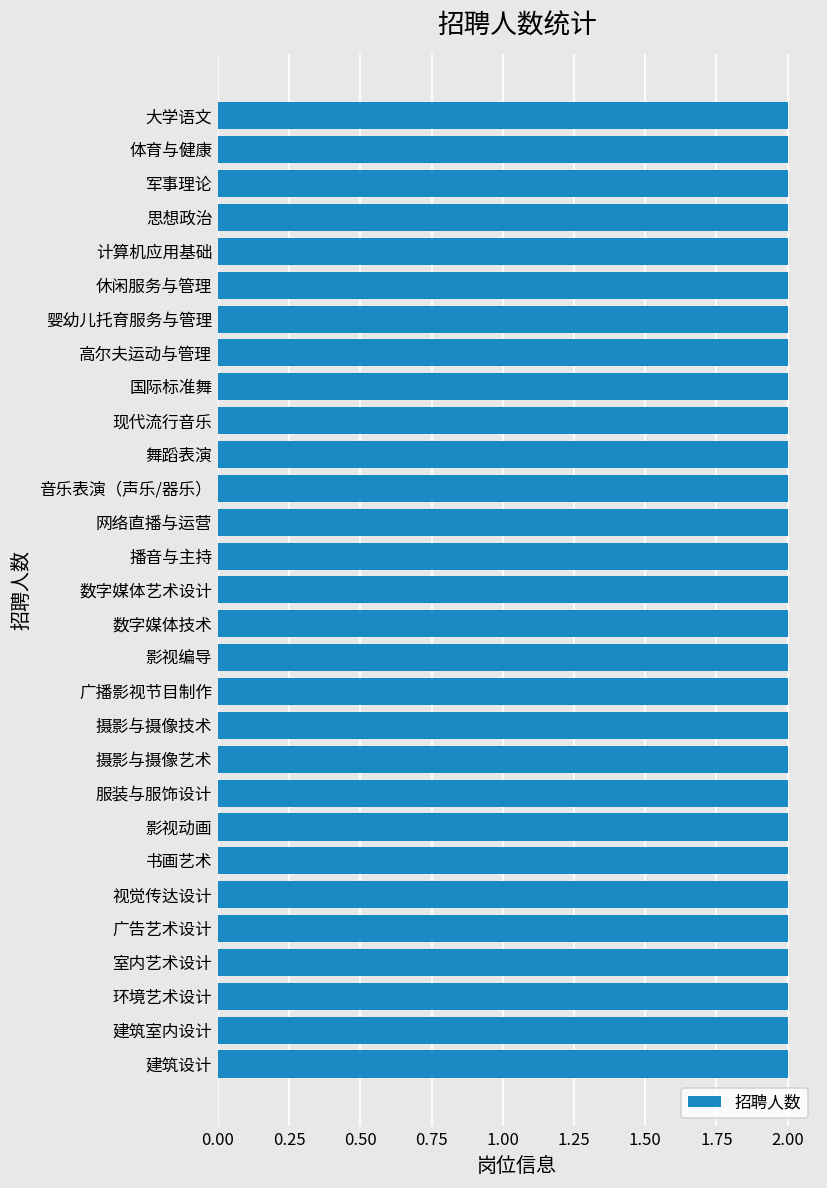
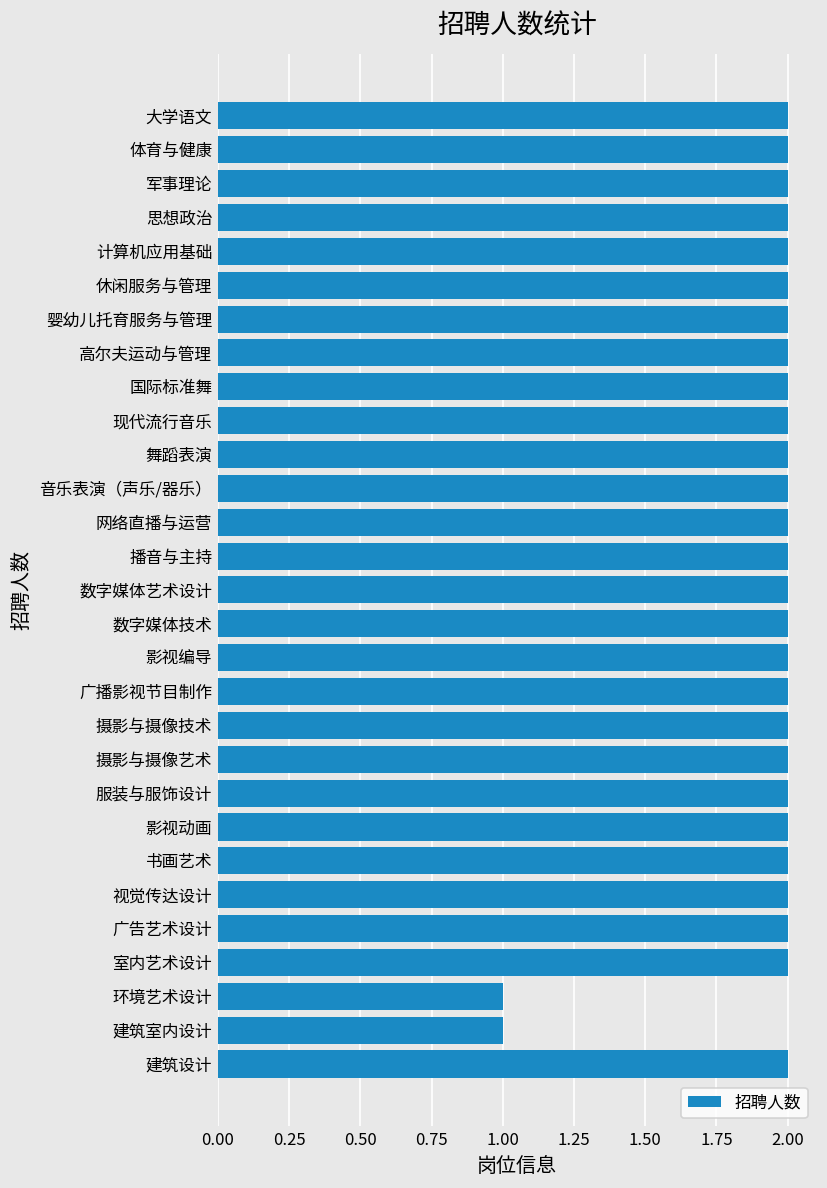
  {
    "大学语文": 2,
    "体育与健康": 2,
    "军事理论": 2,
    "思想政治": 2,
    "计算机应用基础": 2,
    "休闲服务与管理": 2,
    "婴幼儿托育服务与管理": 2,
    "高尔夫运动与管理": 2,
    "国际标准舞": 2,
    "现代流行音乐": 2,
    "舞蹈表演": 2,
    "音乐表演（声乐/器乐）": 2,
    "网络直播与运营": 2,
    "播音与主持": 2,
    "数字媒体艺术设计": 2,
    "数字媒体技术": 2,
    "影视编导": 2,
    "广播影视节目制作": 2,
    "摄影与摄像技术": 2,
    "摄影与摄像艺术": 2,
    "服装与服饰设计": 2,
    "影视动画": 2,
    "书画艺术": 2,
    "视觉传达设计": 2,
    "广告艺术设计": 2,
    "室内艺术设计": 2,
-   "环境艺术设计": 2,
-   "建筑室内设计": 2,
+   "环境艺术设计": 1,
+   "建筑室内设计": 1,
    "建筑设计": 2
  }
